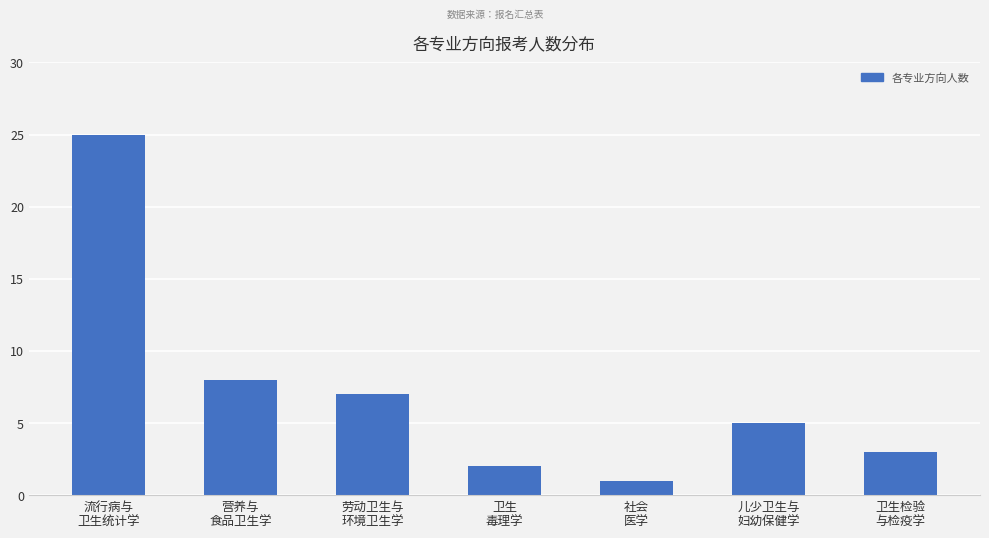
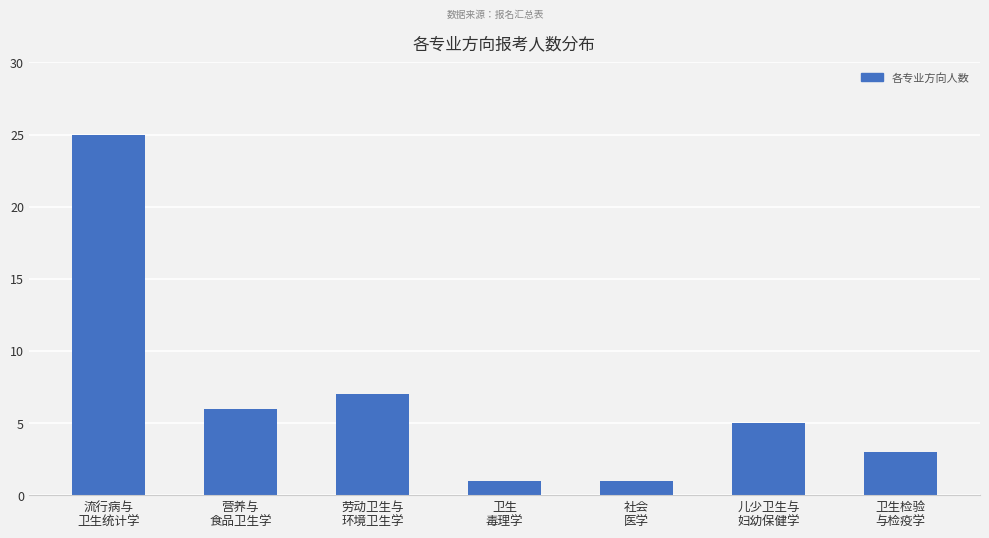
  {
    "流行病与 卫生统计学": 25,
-   "营养与 食品卫生学": 8,
+   "营养与 食品卫生学": 6,
    "劳动卫生与 环境卫生学": 7,
-   "卫生 毒理学": 2,
+   "卫生 毒理学": 1,
    "社会 医学": 1,
    "儿少卫生与 妇幼保健学": 5,
    "卫生检验 与检疫学": 3
  }
